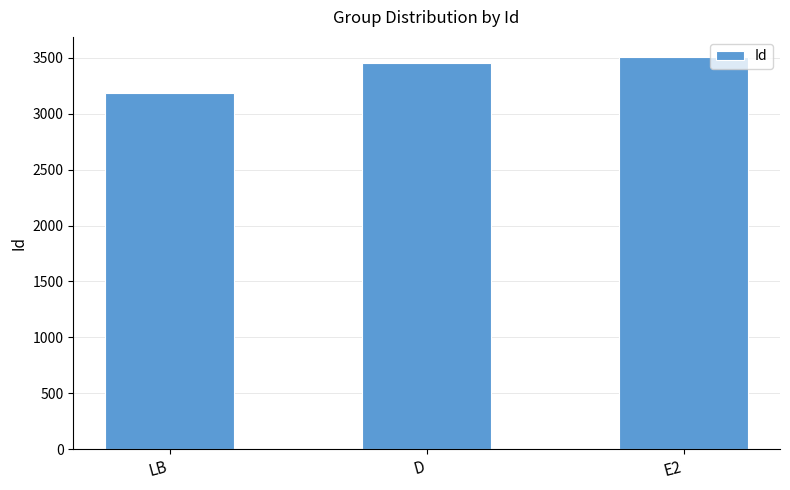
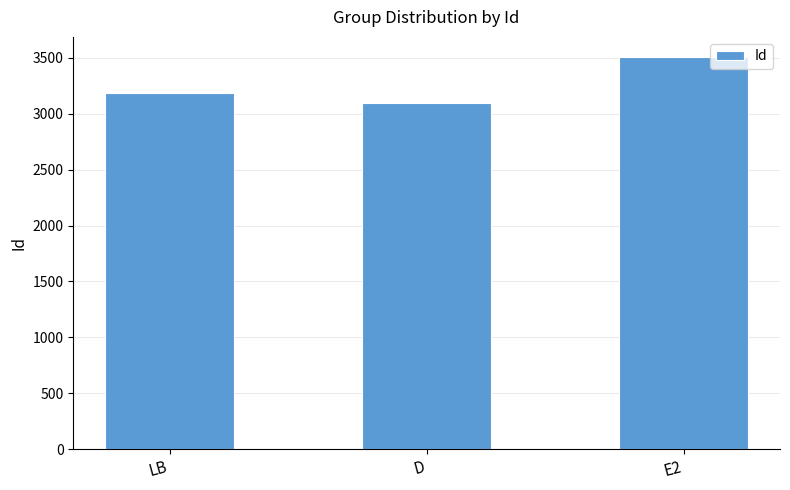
  {
    "LB": 3190,
-   "D": 3460,
+   "D": 3100,
    "E2": 3510
  }
